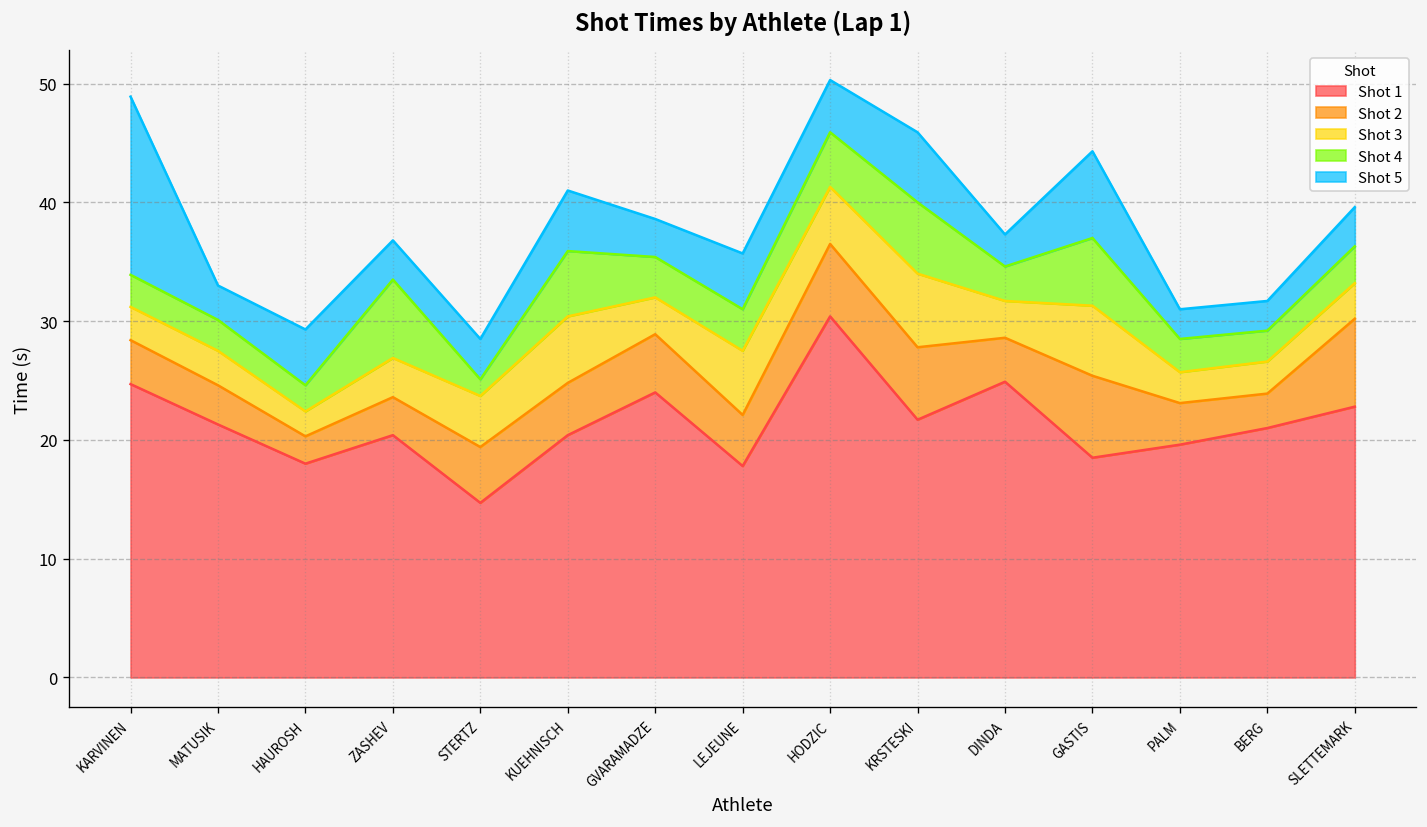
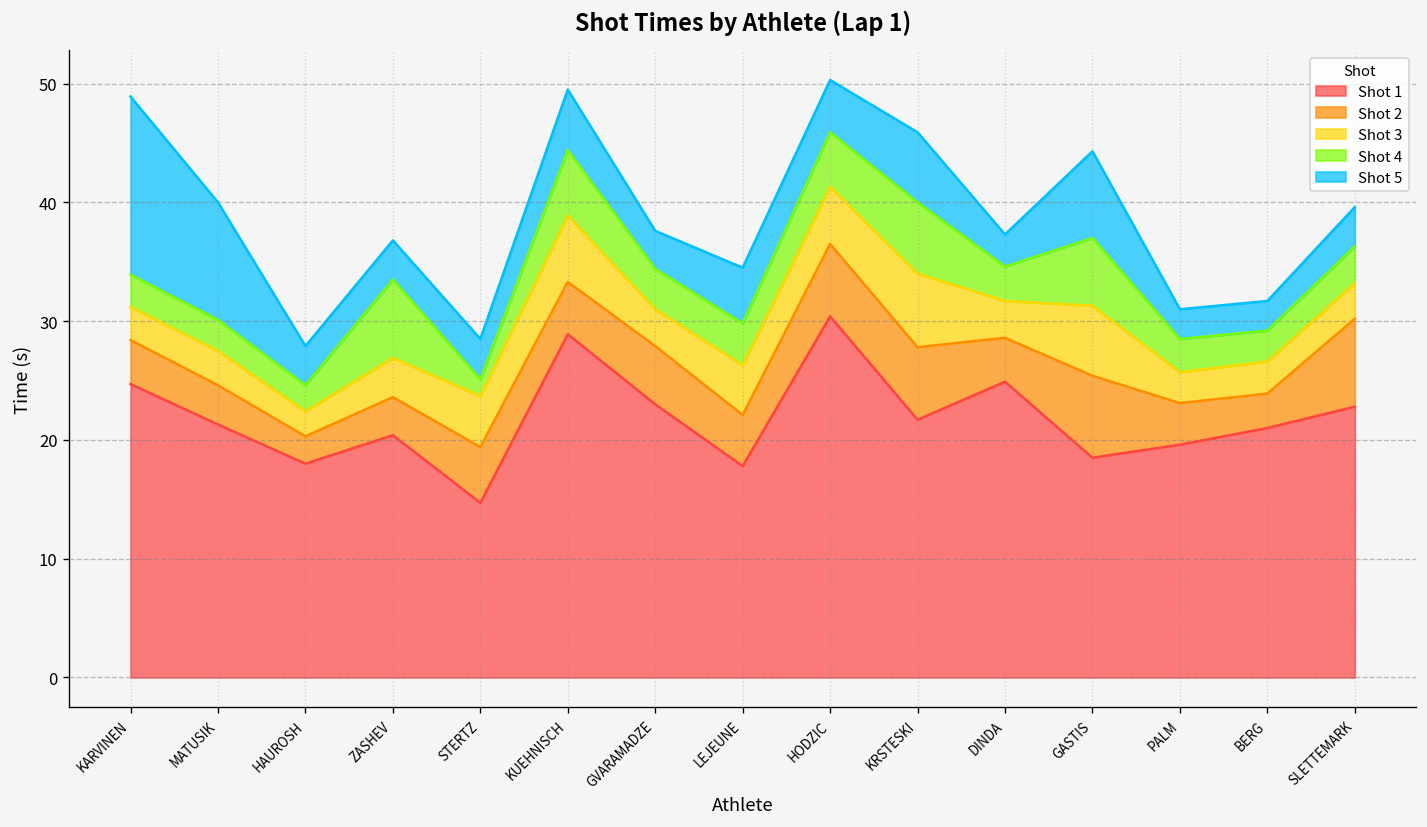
  {
    "Shot 1": {
      "KARVINEN": 25,
      "MATUSIK": 21,
      "HAUROSH": 18,
      "ZASHEV": 20,
      "STERTZ": 15,
-     "KUEHNISCH": 20,
-     "GVARAMADZE": 24,
+     "KUEHNISCH": 29,
+     "GVARAMADZE": 23,
      "LEJEUNE": 18,
      "HODZIC": 30,
      "KRSTESKI": 22,
      "DINDA": 25,
      "GASTIS": 19,
      "PALM": 20,
      "BERG": 21,
      "SLETTEMARK": 23
    },
    "Shot 2": {
      "KARVINEN": 4,
      "MATUSIK": 3,
      "HAUROSH": 2,
      "ZASHEV": 3,
      "STERTZ": 5,
      "KUEHNISCH": 4,
      "GVARAMADZE": 5,
      "LEJEUNE": 4,
      "HODZIC": 6,
      "KRSTESKI": 6,
      "DINDA": 4,
      "GASTIS": 7,
      "PALM": 4,
      "BERG": 3,
      "SLETTEMARK": 7
    },
    "Shot 3": {
      "KARVINEN": 3,
      "MATUSIK": 3,
      "HAUROSH": 2,
      "ZASHEV": 3,
      "STERTZ": 4,
      "KUEHNISCH": 6,
      "GVARAMADZE": 3,
-     "LEJEUNE": 5,
+     "LEJEUNE": 4,
      "HODZIC": 5,
      "KRSTESKI": 6,
      "DINDA": 3,
      "GASTIS": 6,
      "PALM": 3,
      "BERG": 3,
      "SLETTEMARK": 3
    },
    "Shot 4": {
      "KARVINEN": 3,
      "MATUSIK": 3,
      "HAUROSH": 2,
      "ZASHEV": 7,
      "STERTZ": 1,
      "KUEHNISCH": 6,
      "GVARAMADZE": 3,
      "LEJEUNE": 4,
      "HODZIC": 5,
      "KRSTESKI": 6,
      "DINDA": 3,
      "GASTIS": 6,
      "PALM": 3,
      "BERG": 3,
      "SLETTEMARK": 3
    },
    "Shot 5": {
      "KARVINEN": 15,
-     "MATUSIK": 3,
-     "HAUROSH": 5,
+     "MATUSIK": 10,
+     "HAUROSH": 3,
      "ZASHEV": 3,
      "STERTZ": 3,
      "KUEHNISCH": 5,
      "GVARAMADZE": 3,
      "LEJEUNE": 5,
      "HODZIC": 4,
      "KRSTESKI": 6,
      "DINDA": 3,
      "GASTIS": 7,
      "PALM": 3,
      "BERG": 3,
      "SLETTEMARK": 3
    }
  }
